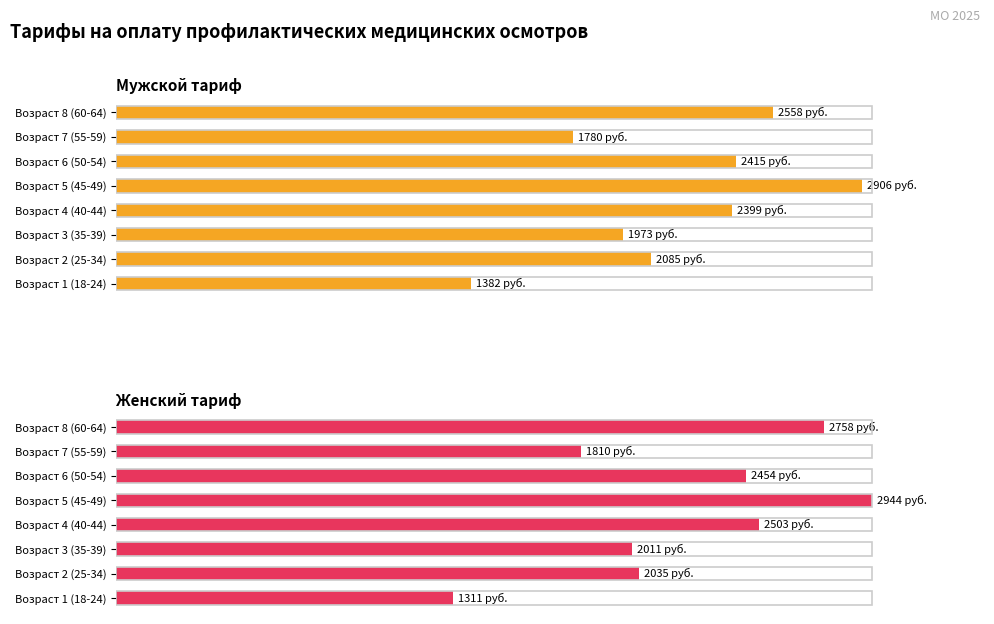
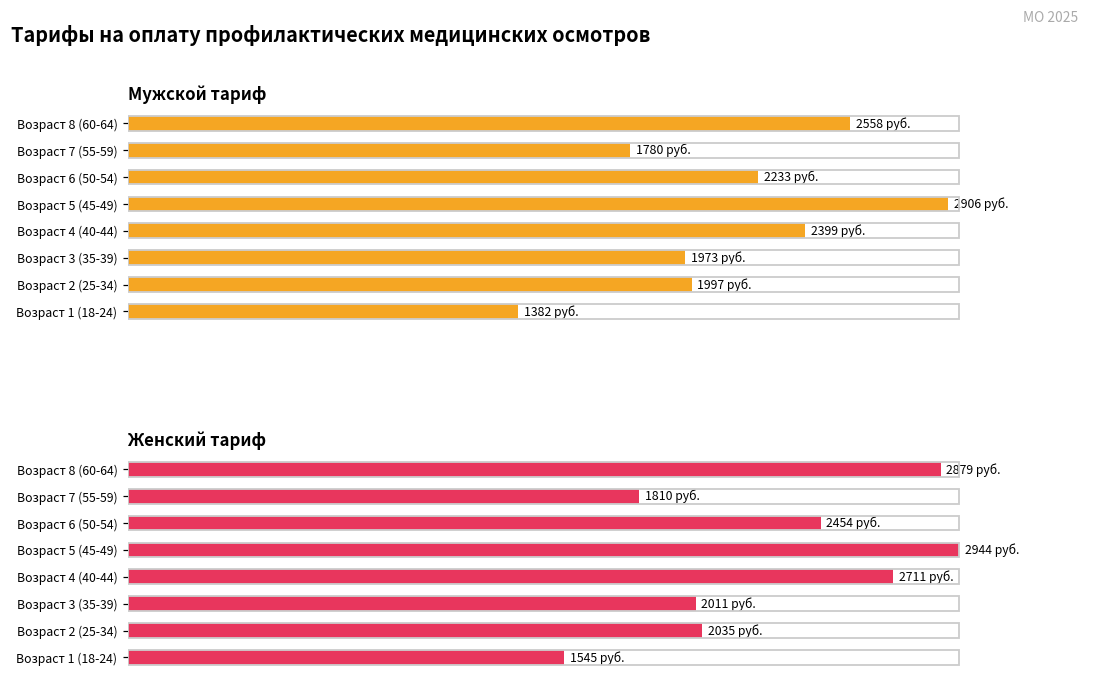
  {
    "Мужской тариф": {
      "Возраст 8 (60-64)": 2558,
      "Возраст 7 (55-59)": 1780,
-     "Возраст 6 (50-54)": 2415,
+     "Возраст 6 (50-54)": 2233,
      "Возраст 5 (45-49)": 2906,
      "Возраст 4 (40-44)": 2399,
      "Возраст 3 (35-39)": 1973,
-     "Возраст 2 (25-34)": 2085,
+     "Возраст 2 (25-34)": 1997,
      "Возраст 1 (18-24)": 1382
    },
    "Женский тариф": {
-     "Возраст 8 (60-64)": 2758,
+     "Возраст 8 (60-64)": 2879,
      "Возраст 7 (55-59)": 1810,
      "Возраст 6 (50-54)": 2454,
      "Возраст 5 (45-49)": 2944,
-     "Возраст 4 (40-44)": 2503,
+     "Возраст 4 (40-44)": 2711,
      "Возраст 3 (35-39)": 2011,
      "Возраст 2 (25-34)": 2035,
-     "Возраст 1 (18-24)": 1311
+     "Возраст 1 (18-24)": 1545
    }
  }
